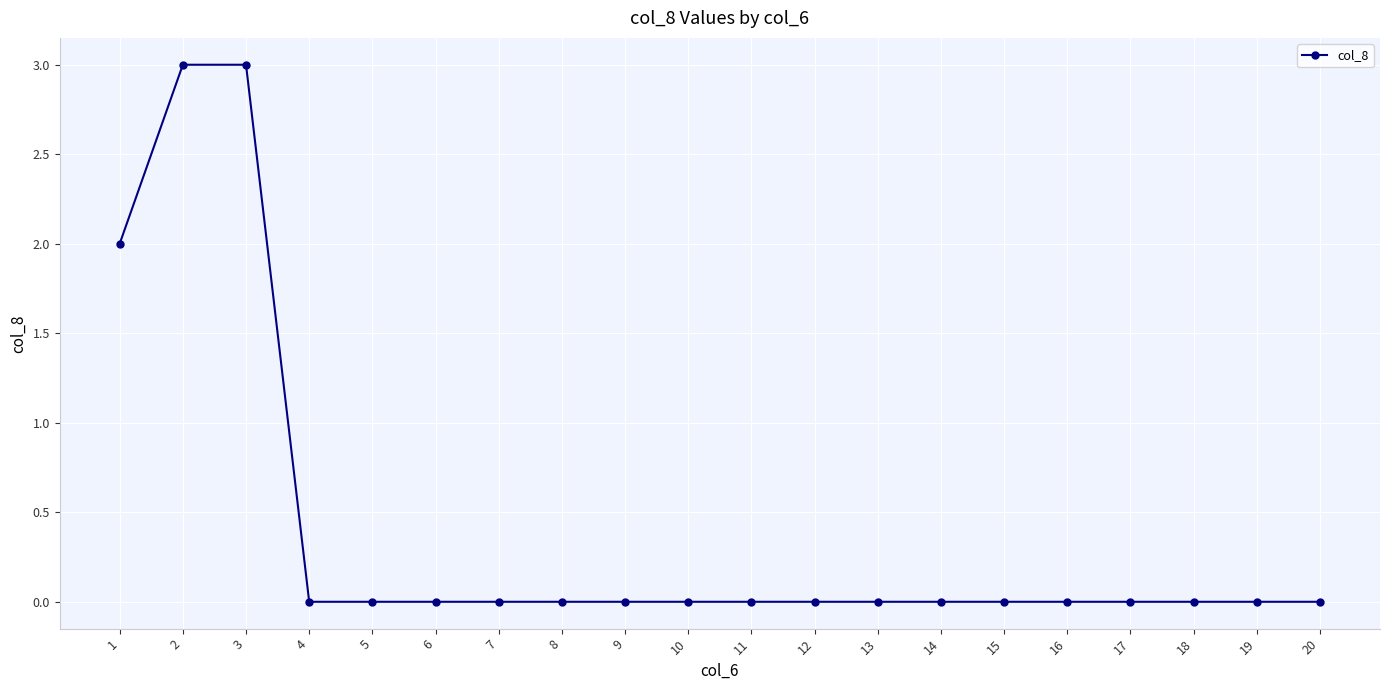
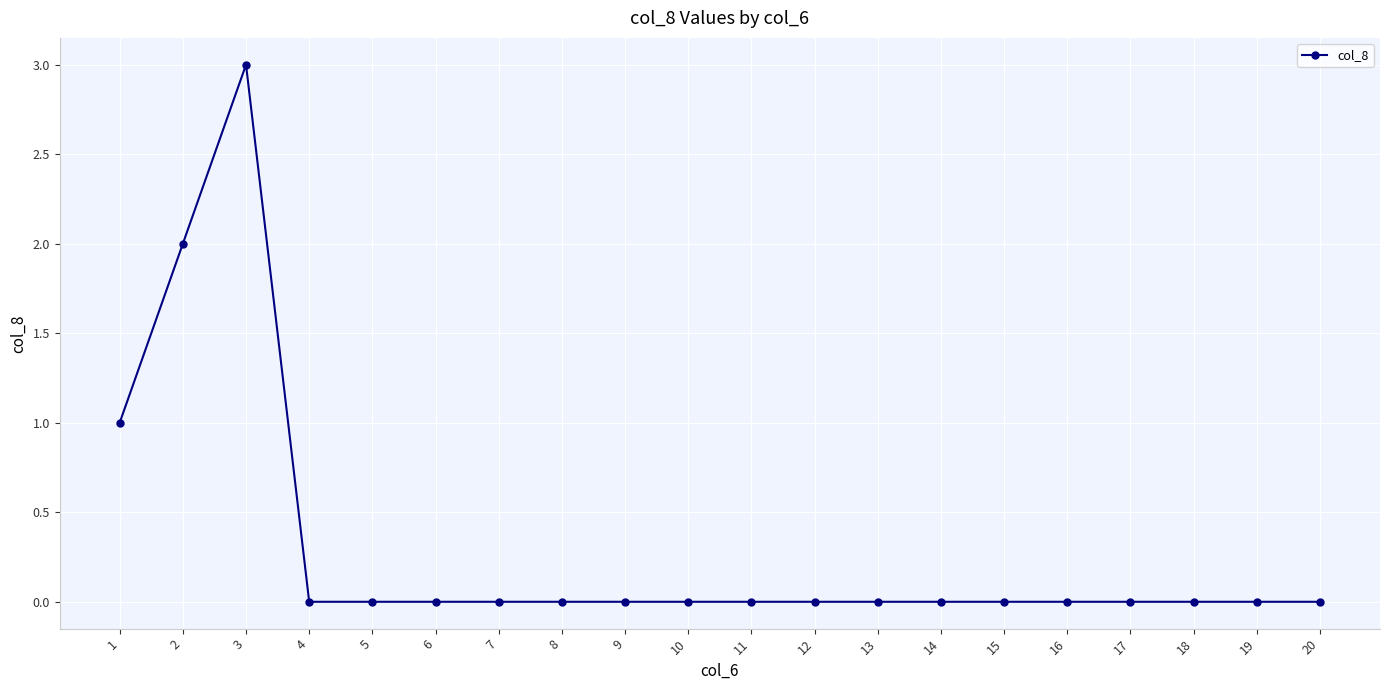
  {
-   "1": 2,
-   "2": 3,
+   "1": 1,
+   "2": 2,
    "3": 3,
    "4": 0,
    "5": 0,
    "6": 0,
    "7": 0,
    "8": 0,
    "9": 0,
    "10": 0,
    "11": 0,
    "12": 0,
    "13": 0,
    "14": 0,
    "15": 0,
    "16": 0,
    "17": 0,
    "18": 0,
    "19": 0,
    "20": 0
  }
